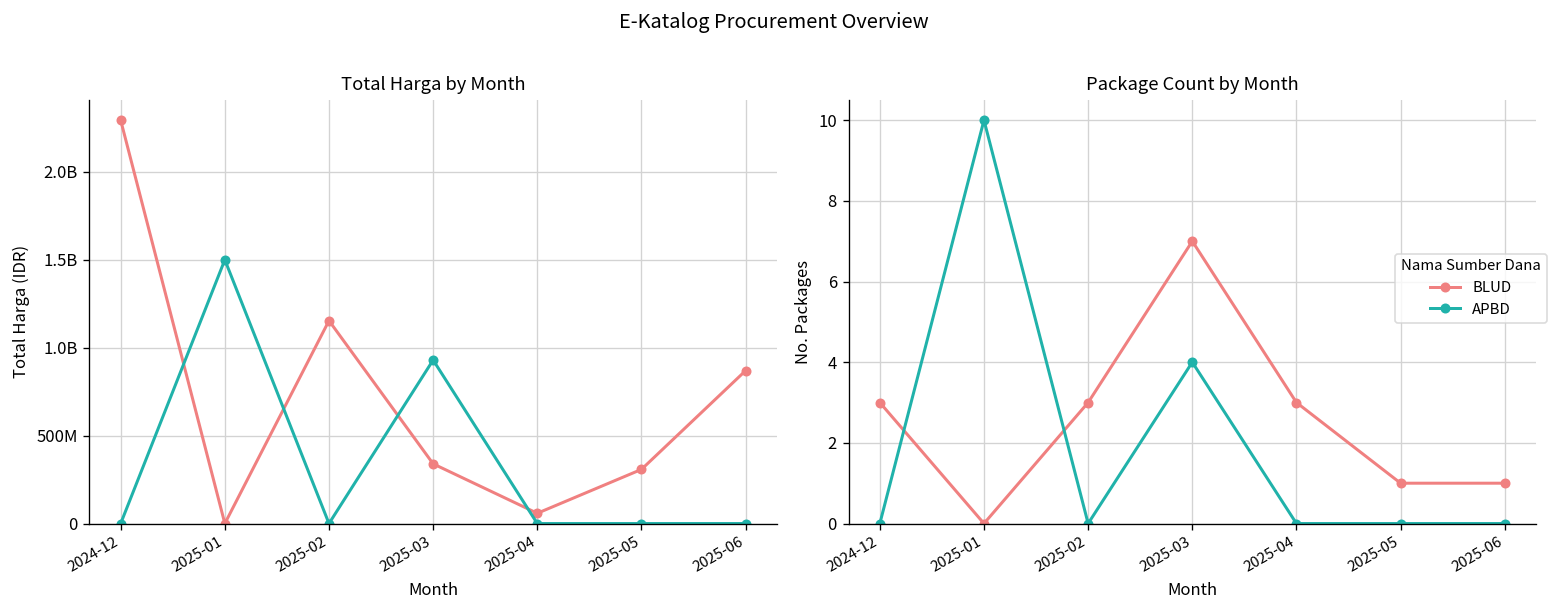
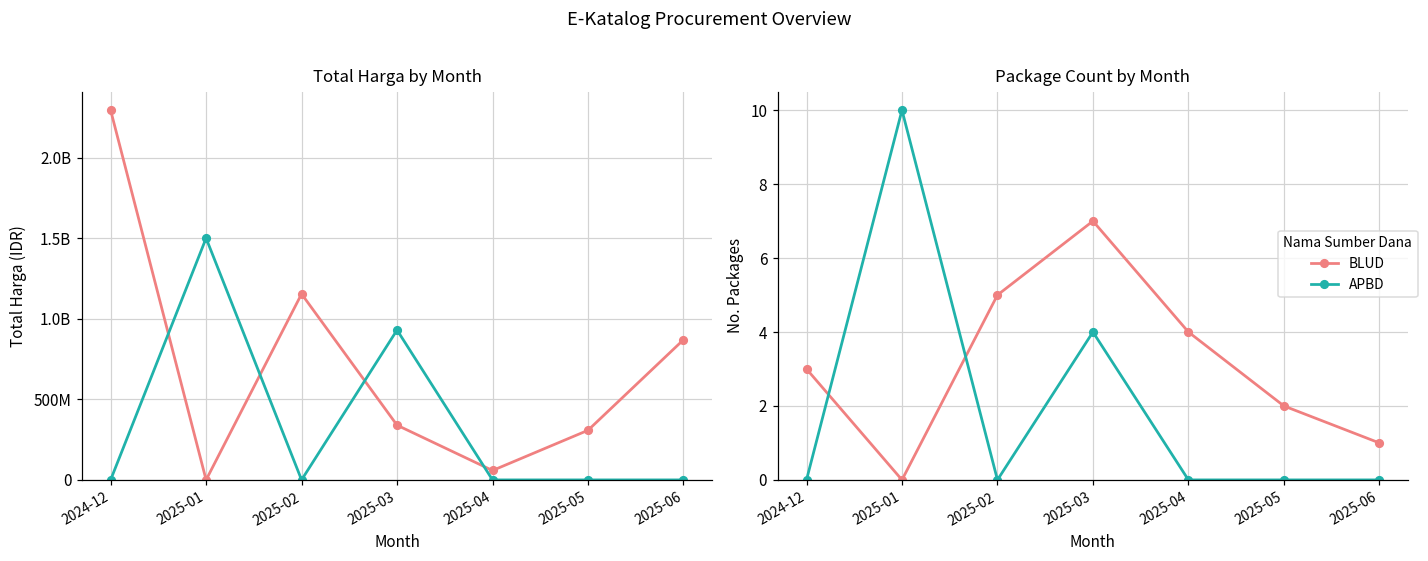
  {
    "Total Harga by Month": {
      "BLUD": {
        "2024-12": 2290000000,
        "2025-01": 0,
        "2025-02": 1150000000,
        "2025-03": 340000000,
        "2025-04": 60000000,
        "2025-05": 310000000,
        "2025-06": 870000000
      },
      "APBD": {
        "2024-12": 0,
        "2025-01": 1500000000,
        "2025-02": 0,
        "2025-03": 930000000,
        "2025-04": 0,
        "2025-05": 0,
        "2025-06": 0
      }
    },
    "Package Count by Month": {
      "BLUD": {
        "2024-12": 3,
        "2025-01": 0,
-       "2025-02": 3,
+       "2025-02": 5,
        "2025-03": 7,
-       "2025-04": 3,
-       "2025-05": 1,
+       "2025-04": 4,
+       "2025-05": 2,
        "2025-06": 1
      },
      "APBD": {
        "2024-12": 0,
        "2025-01": 10,
        "2025-02": 0,
        "2025-03": 4,
        "2025-04": 0,
        "2025-05": 0,
        "2025-06": 0
      }
    }
  }
